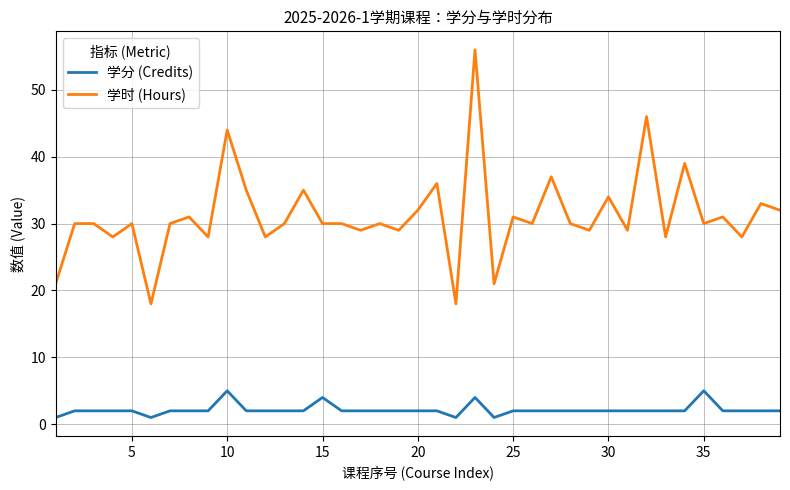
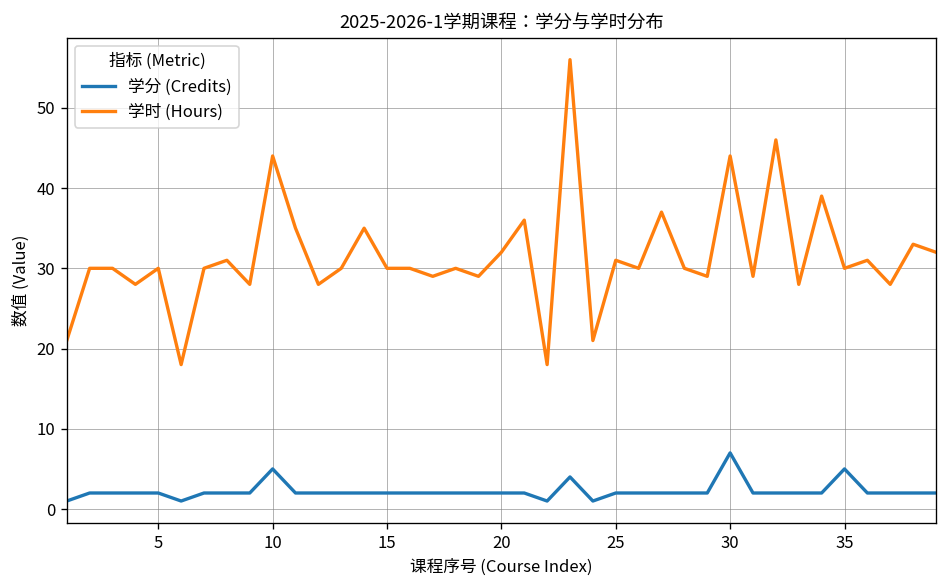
  {
    "学分 (Credits)": {
      "5": 2,
      "10": 5,
-     "15": 4,
+     "15": 2,
      "20": 2,
      "25": 2,
-     "30": 2,
+     "30": 7,
      "35": 5
    },
    "学时 (Hours)": {
      "5": 30,
      "10": 44,
      "15": 30,
      "20": 32,
      "25": 31,
-     "30": 34,
+     "30": 44,
      "35": 30
    }
  }
